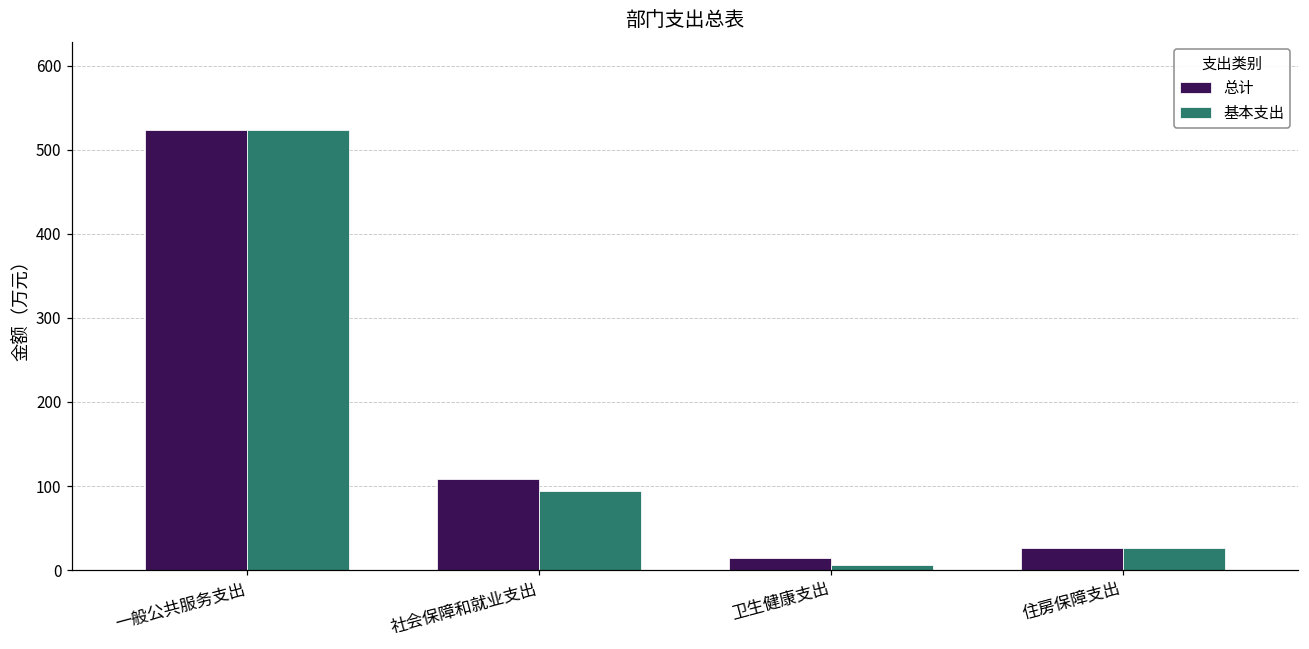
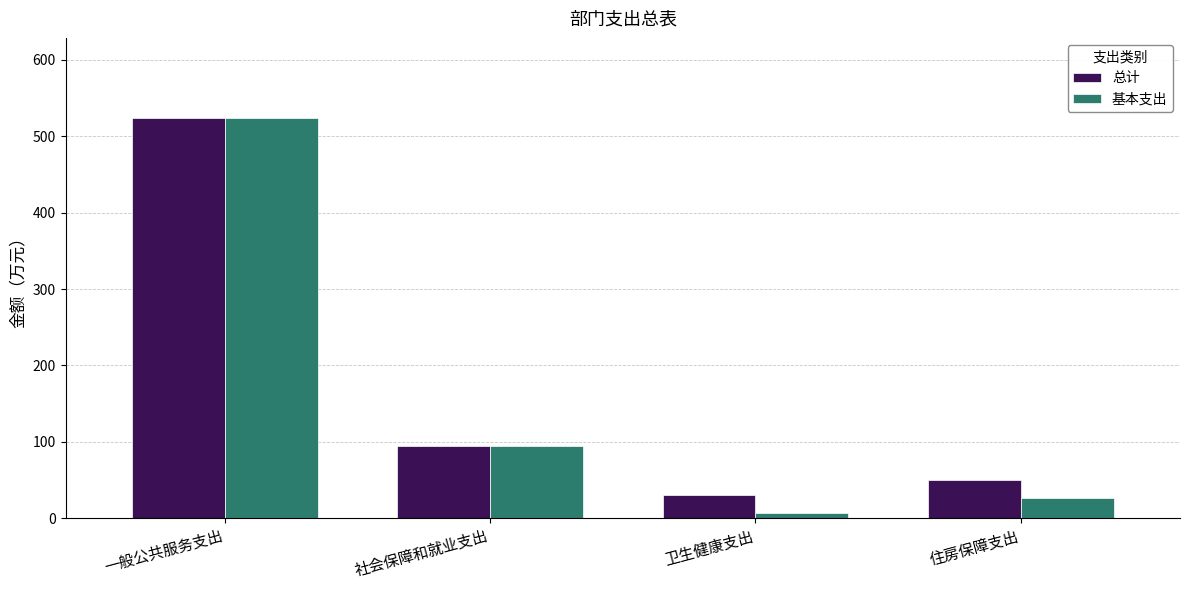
  {
    "总计": {
      "一般公共服务支出": 520,
-     "社会保障和就业支出": 110,
-     "卫生健康支出": 10,
-     "住房保障支出": 30
+     "社会保障和就业支出": 90,
+     "卫生健康支出": 30,
+     "住房保障支出": 50
    },
    "基本支出": {
      "一般公共服务支出": 520,
      "社会保障和就业支出": 90,
      "卫生健康支出": 10,
      "住房保障支出": 30
    }
  }
